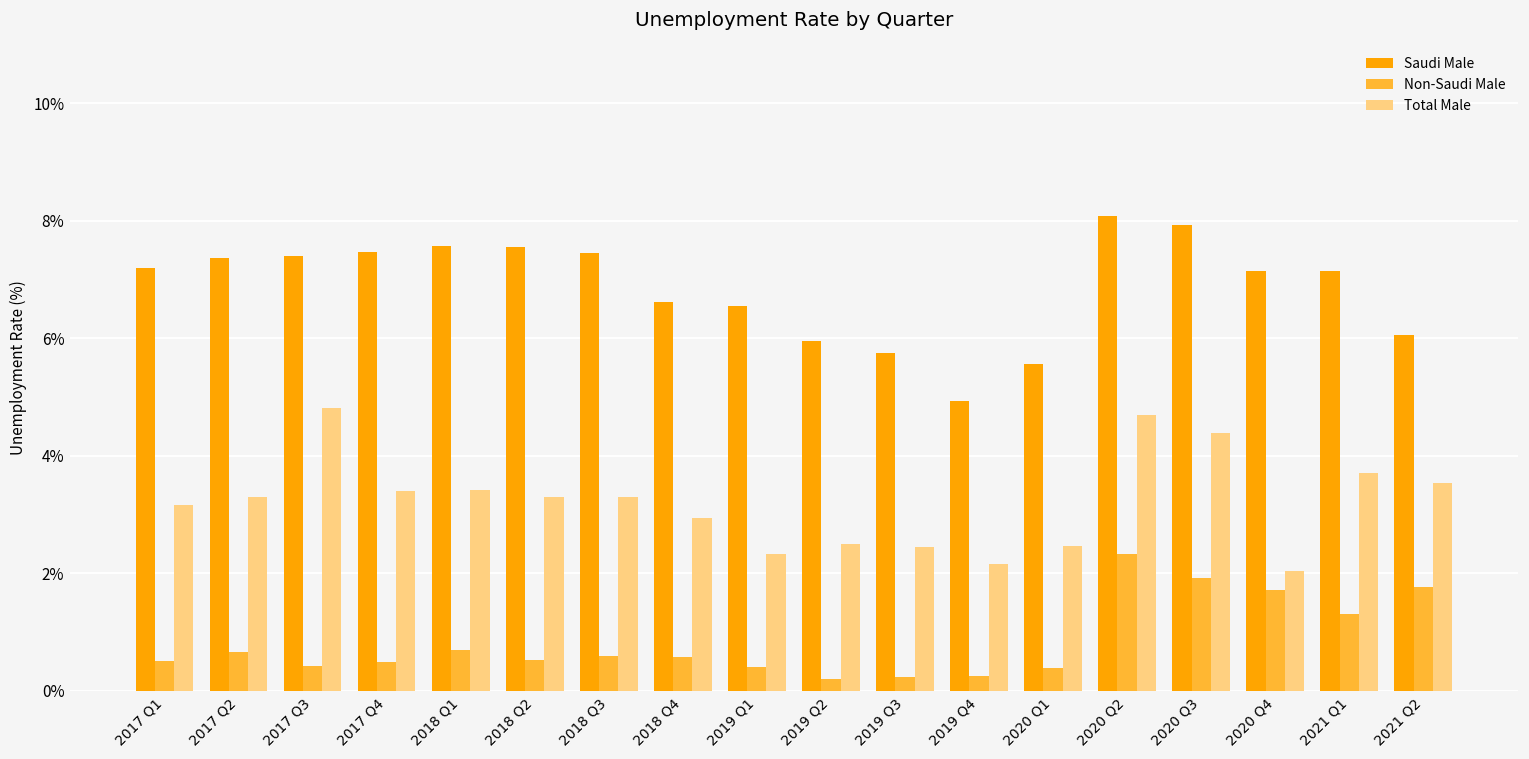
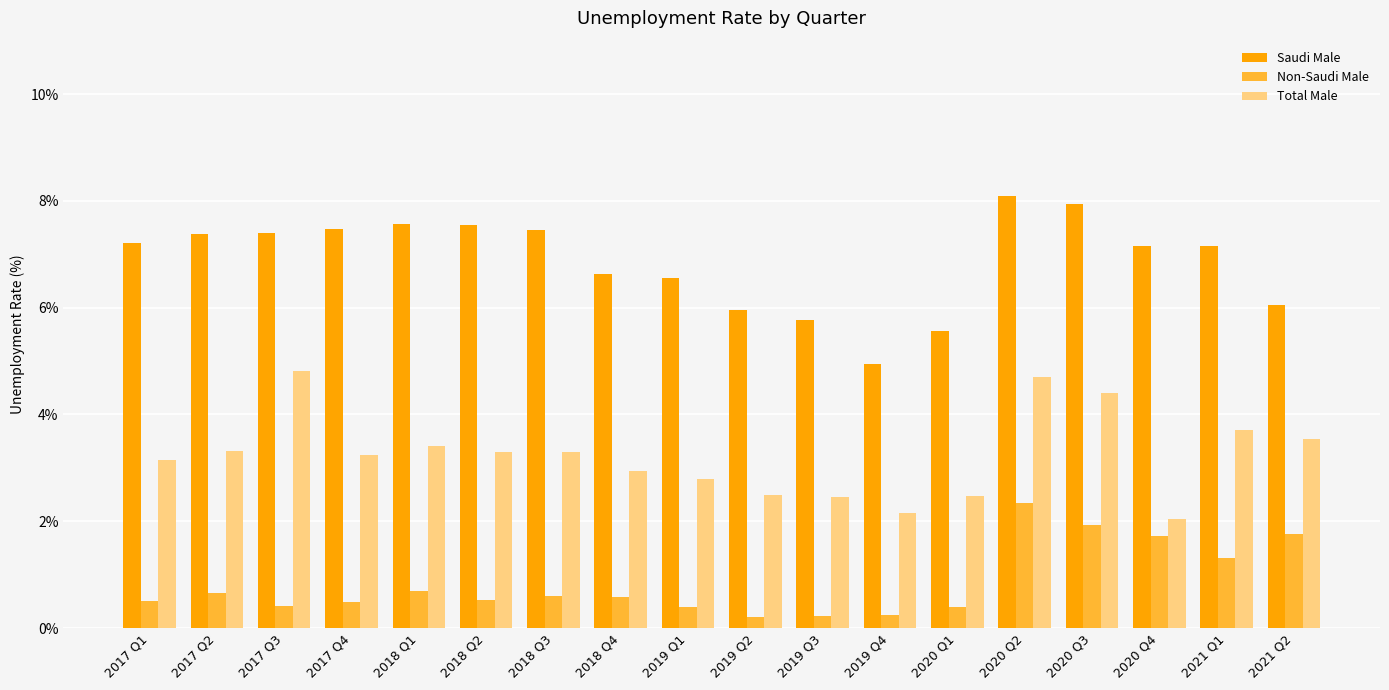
  {
    "Total Male": {
      "2017 Q1": "3.2%",
      "2017 Q2": "3.3%",
      "2017 Q3": "4.8%",
-     "2017 Q4": "3.4%",
+     "2017 Q4": "3.2%",
      "2018 Q1": "3.4%",
      "2018 Q2": "3.3%",
      "2018 Q3": "3.3%",
      "2018 Q4": "2.9%",
-     "2019 Q1": "2.3%",
+     "2019 Q1": "2.8%",
      "2019 Q2": "2.5%",
      "2019 Q3": "2.5%",
      "2019 Q4": "2.2%",
      "2020 Q1": "2.5%",
      "2020 Q2": "4.7%",
      "2020 Q3": "4.4%",
      "2020 Q4": "2.0%",
      "2021 Q1": "3.7%",
      "2021 Q2": "3.5%"
    }
  }
